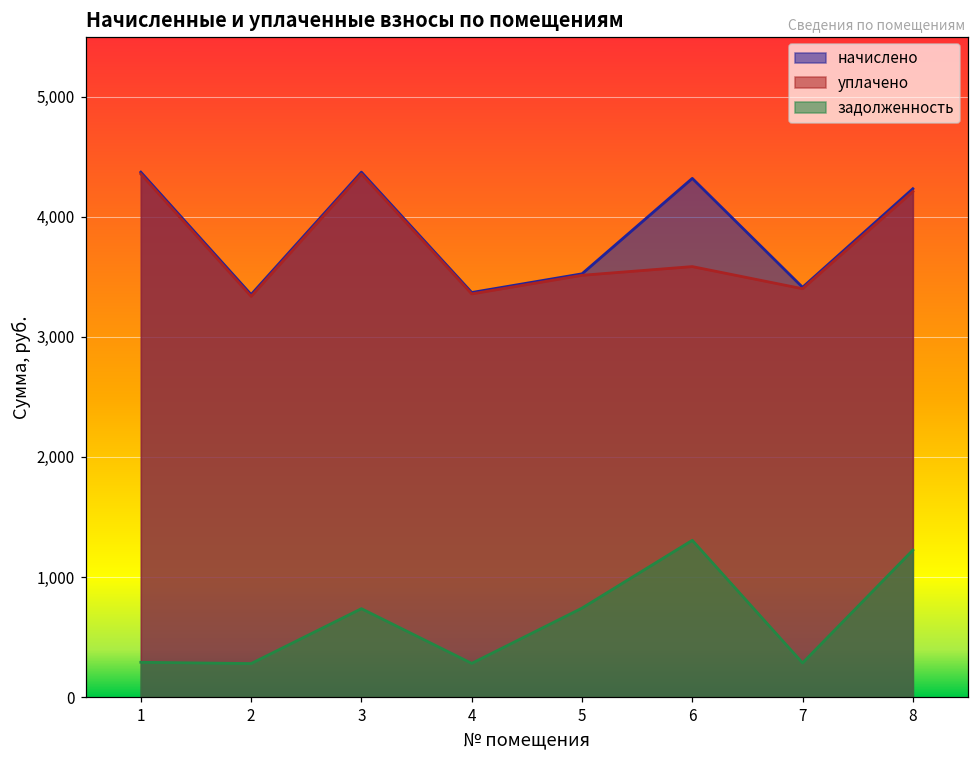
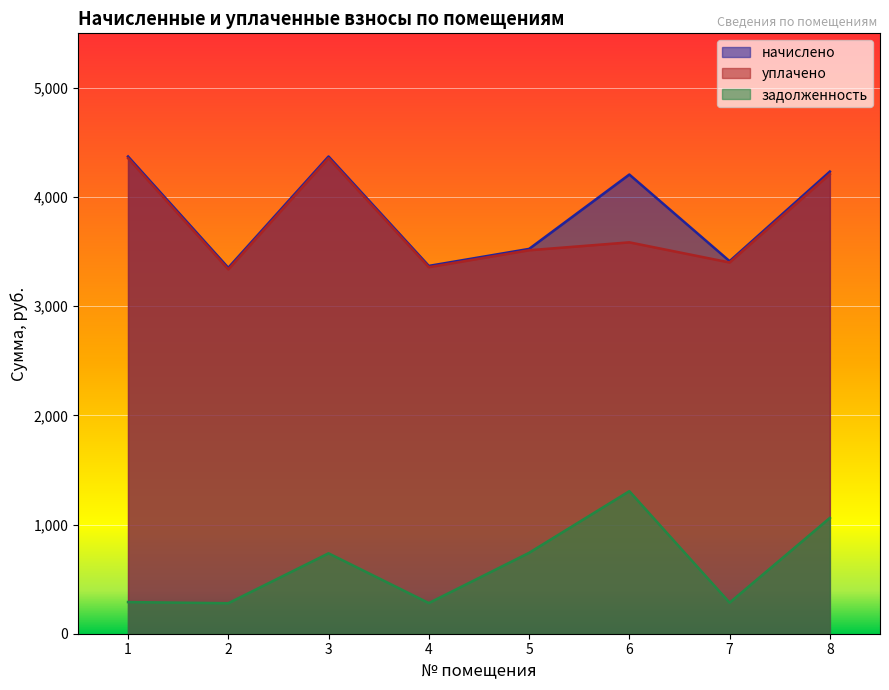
  {
    "начислено": {
-     "6": "4,320"
+     "6": "4,210"
    },
    "уплачено": {
      "6": "3,590"
    },
    "задолженность": {
      "1": "290",
      "2": "280",
      "3": "740",
      "4": "280",
      "5": "740",
      "6": "1,310",
      "7": "280",
-     "8": "1,220"
+     "8": "1,060"
    }
  }
